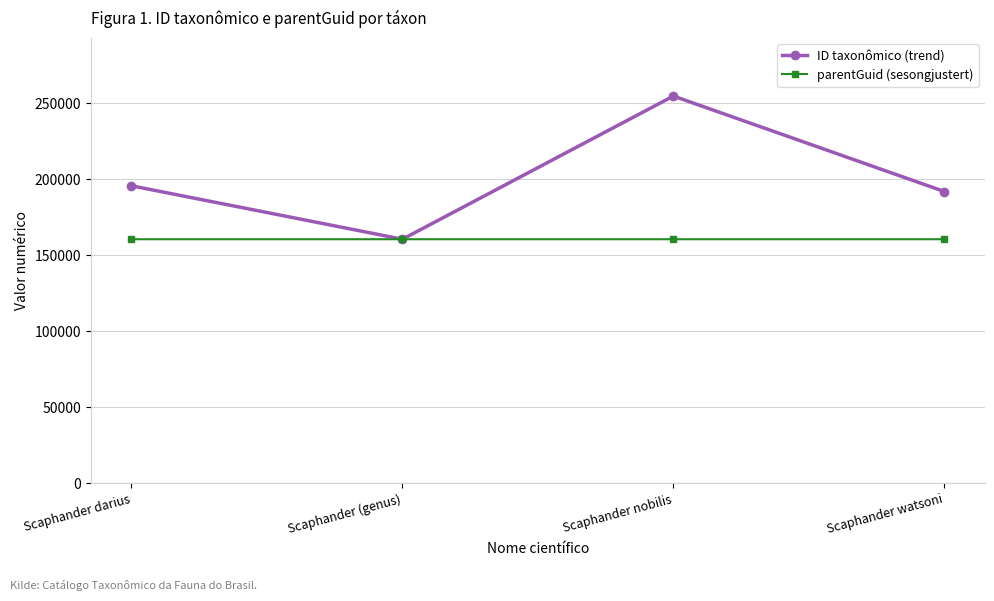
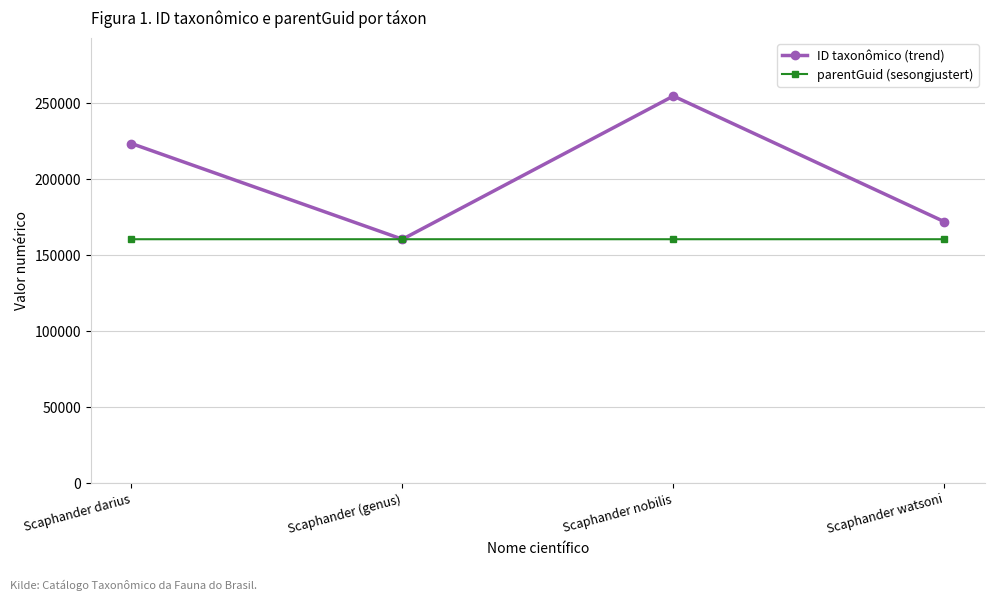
  {
    "ID taxonômico (trend)": {
-     "Scaphander darius": 196000,
+     "Scaphander darius": 224000,
      "Scaphander nobilis": 255000,
-     "Scaphander watsoni": 192000
+     "Scaphander watsoni": 172000
    },
    "parentGuid (sesongjustert)": {
      "Scaphander darius": 161000,
      "Scaphander nobilis": 161000,
      "Scaphander watsoni": 161000
    }
  }
